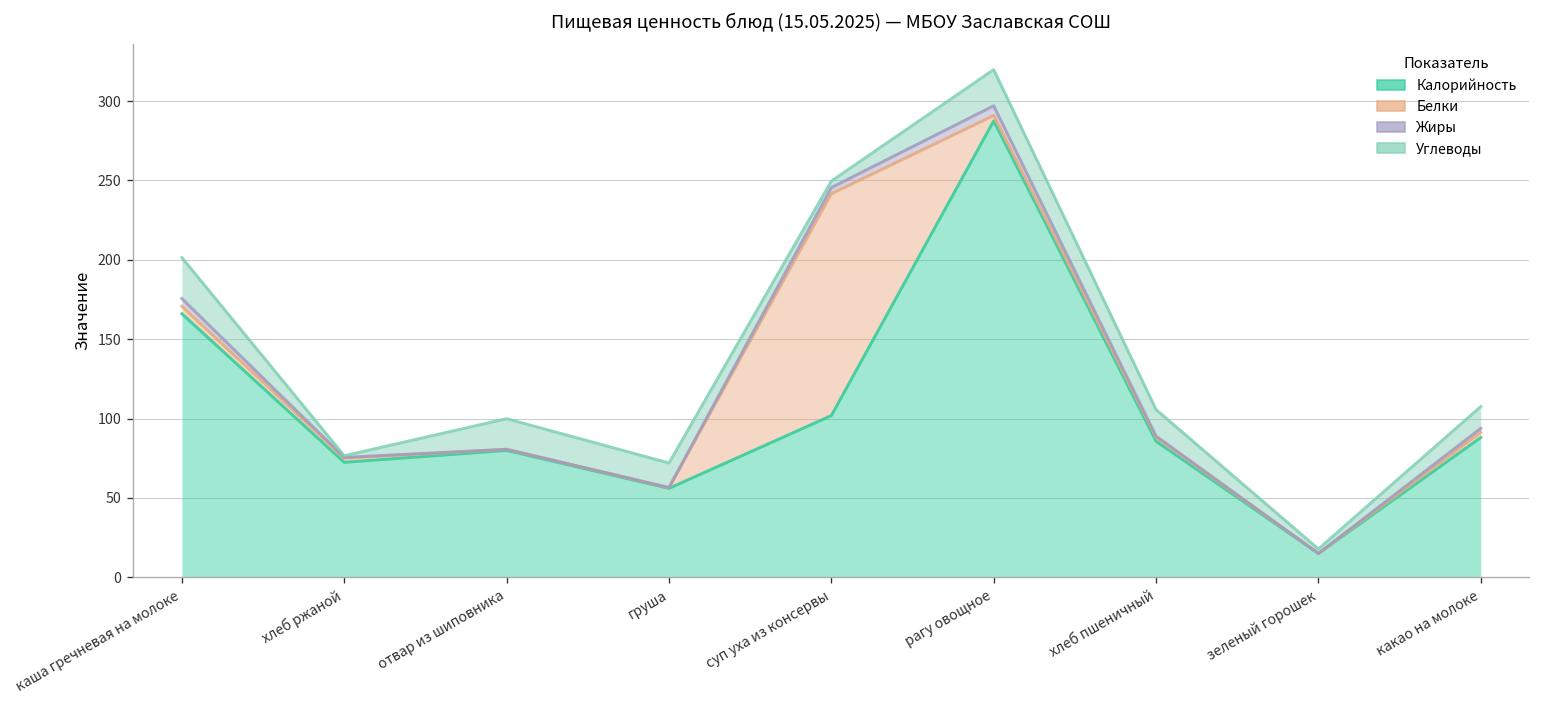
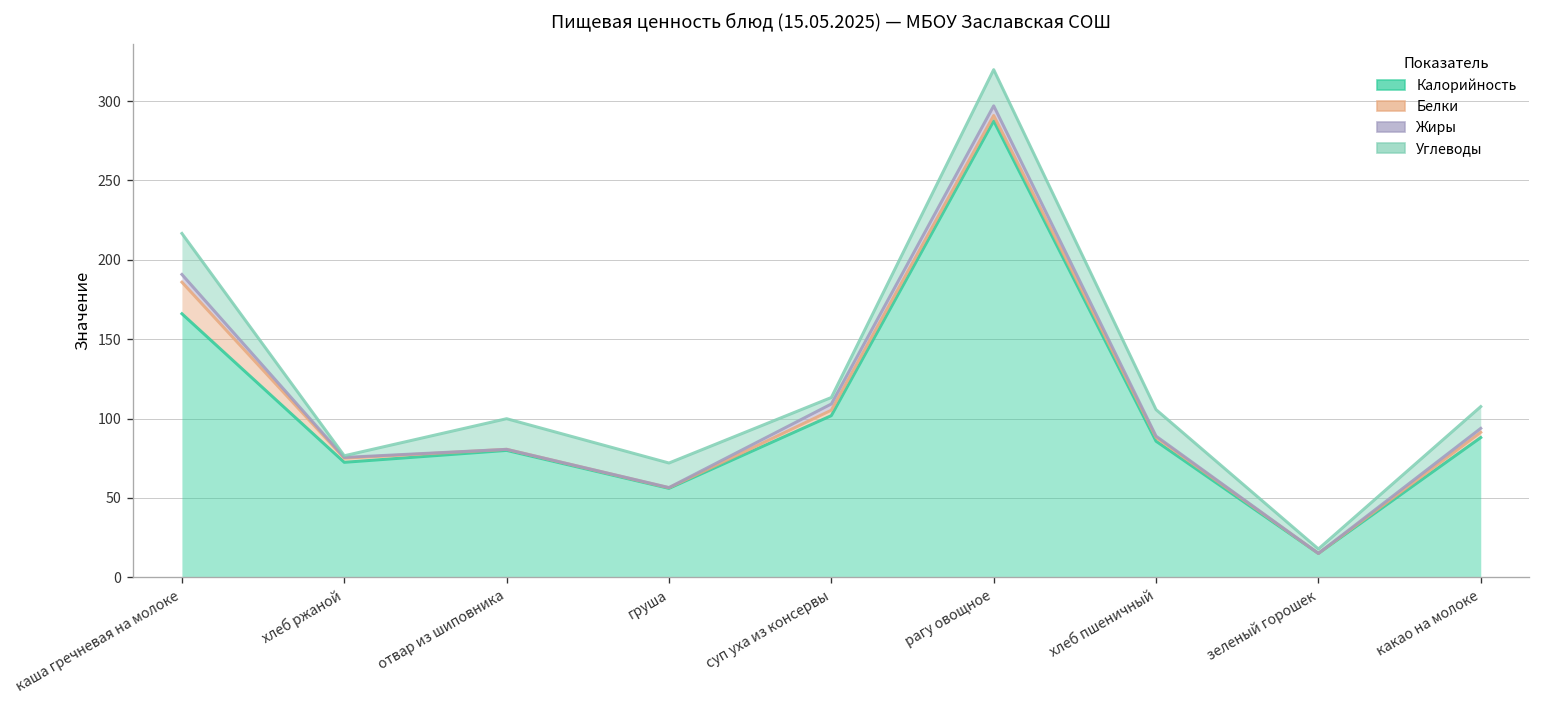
  {
    "Белки": {
-     "каша гречневая на молоке": 5,
-     "суп уха из консервы": 140,
+     "каша гречневая на молоке": 20,
+     "суп уха из консервы": 3,
      "рагу овощное": 3,
      "какао на молоке": 3
    }
  }
